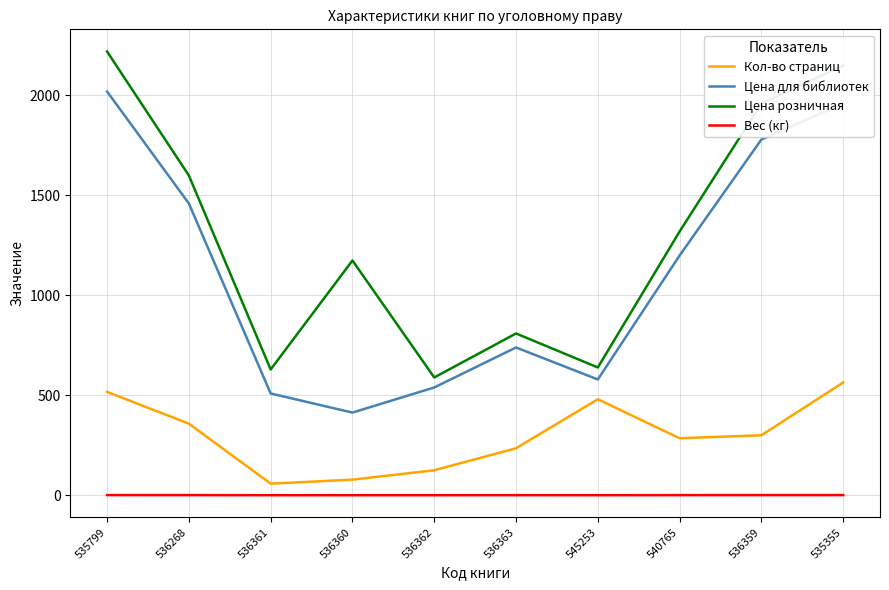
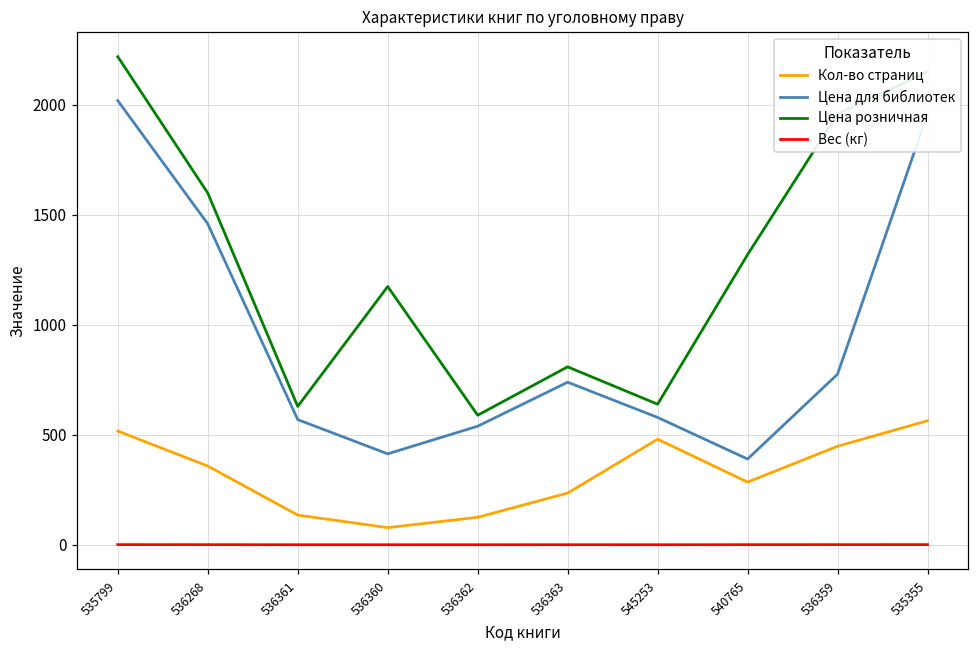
  {
    "Кол-во страниц": {
      "535799": 520,
      "536268": 360,
-     "536361": 60,
+     "536361": 140,
      "536360": 80,
      "536362": 130,
      "536363": 240,
      "545253": 480,
      "540765": 290,
-     "536359": 300,
+     "536359": 450,
      "535355": 560
    },
    "Цена для библиотек": {
      "535799": 2020,
      "536268": 1460,
-     "536361": 510,
+     "536361": 570,
      "536360": 410,
      "536362": 540,
      "536363": 740,
      "545253": 580,
-     "540765": 1200,
-     "536359": 1780
+     "540765": 390,
+     "536359": 780
    },
    "Цена розничная": {
      "535799": 2220,
      "536268": 1600,
      "536361": 630,
      "536360": 1170,
      "536362": 590,
      "536363": 810,
      "545253": 640,
      "540765": 1320
    },
    "Вес (кг)": {
      "535799": 0,
      "536268": 0,
      "536361": 0,
      "536360": 0,
      "536362": 0,
      "536363": 0,
      "545253": 0,
      "540765": 0,
      "536359": 0,
      "535355": 0
    }
  }
